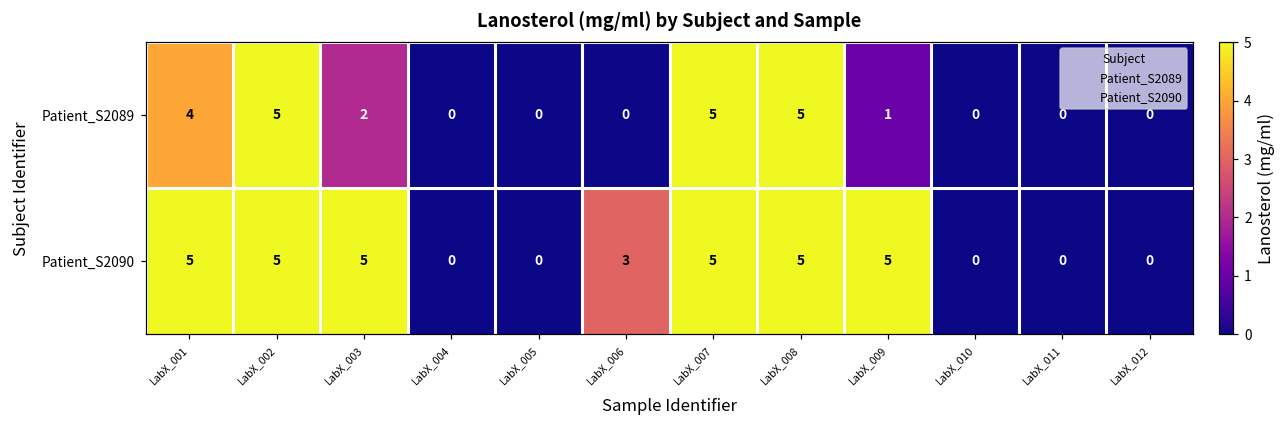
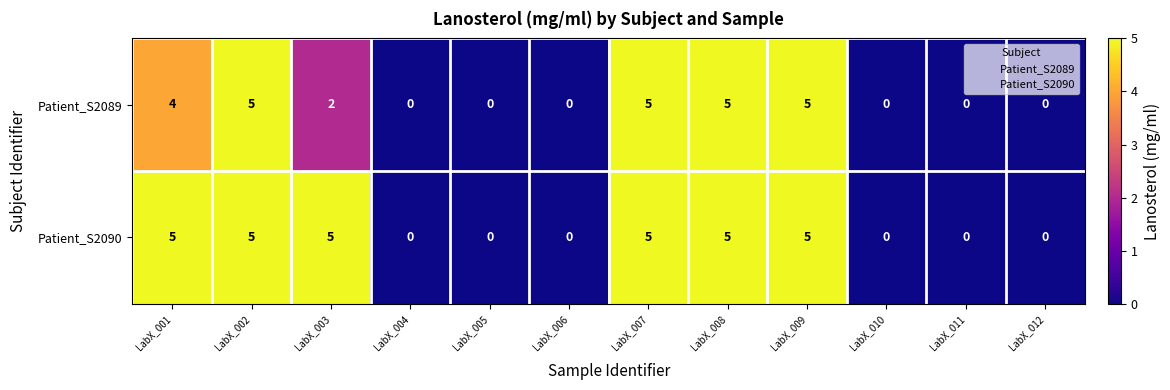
  {
    "Patient_S2089": {
      "LabX_001": 4,
      "LabX_002": 5,
      "LabX_003": 2,
      "LabX_004": 0,
      "LabX_005": 0,
      "LabX_006": 0,
      "LabX_007": 5,
      "LabX_008": 5,
-     "LabX_009": 1,
+     "LabX_009": 5,
      "LabX_010": 0,
      "LabX_011": 0,
      "LabX_012": 0
    },
    "Patient_S2090": {
      "LabX_001": 5,
      "LabX_002": 5,
      "LabX_003": 5,
      "LabX_004": 0,
      "LabX_005": 0,
-     "LabX_006": 3,
+     "LabX_006": 0,
      "LabX_007": 5,
      "LabX_008": 5,
      "LabX_009": 5,
      "LabX_010": 0,
      "LabX_011": 0,
      "LabX_012": 0
    }
  }
